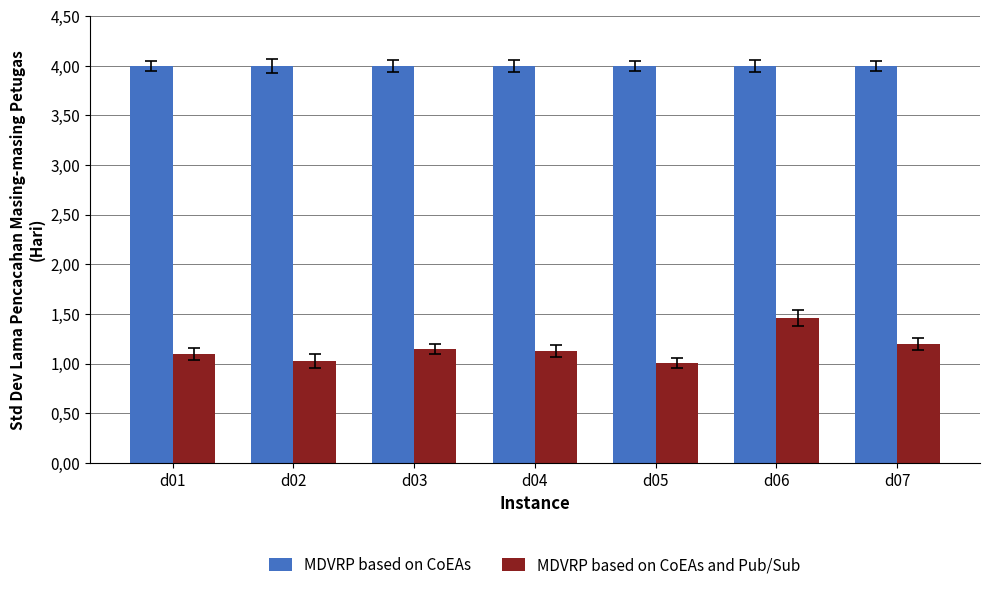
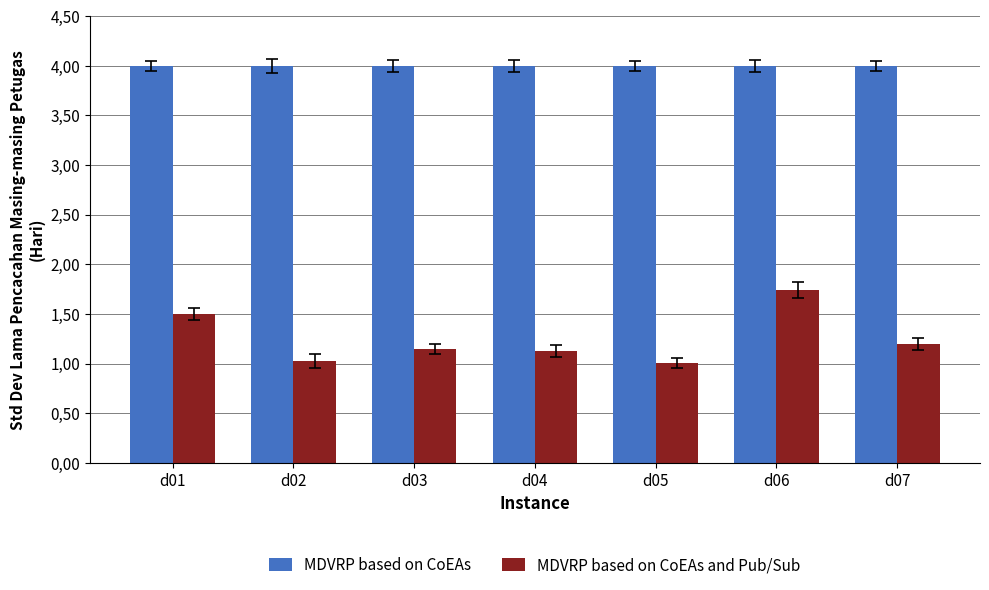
  {
    "MDVRP based on CoEAs and Pub/Sub": {
-     "d01": 110,
+     "d01": 150,
      "d02": 100,
      "d03": 110,
      "d04": 110,
      "d05": 100,
-     "d06": 150,
+     "d06": 170,
      "d07": 120
    }
  }
